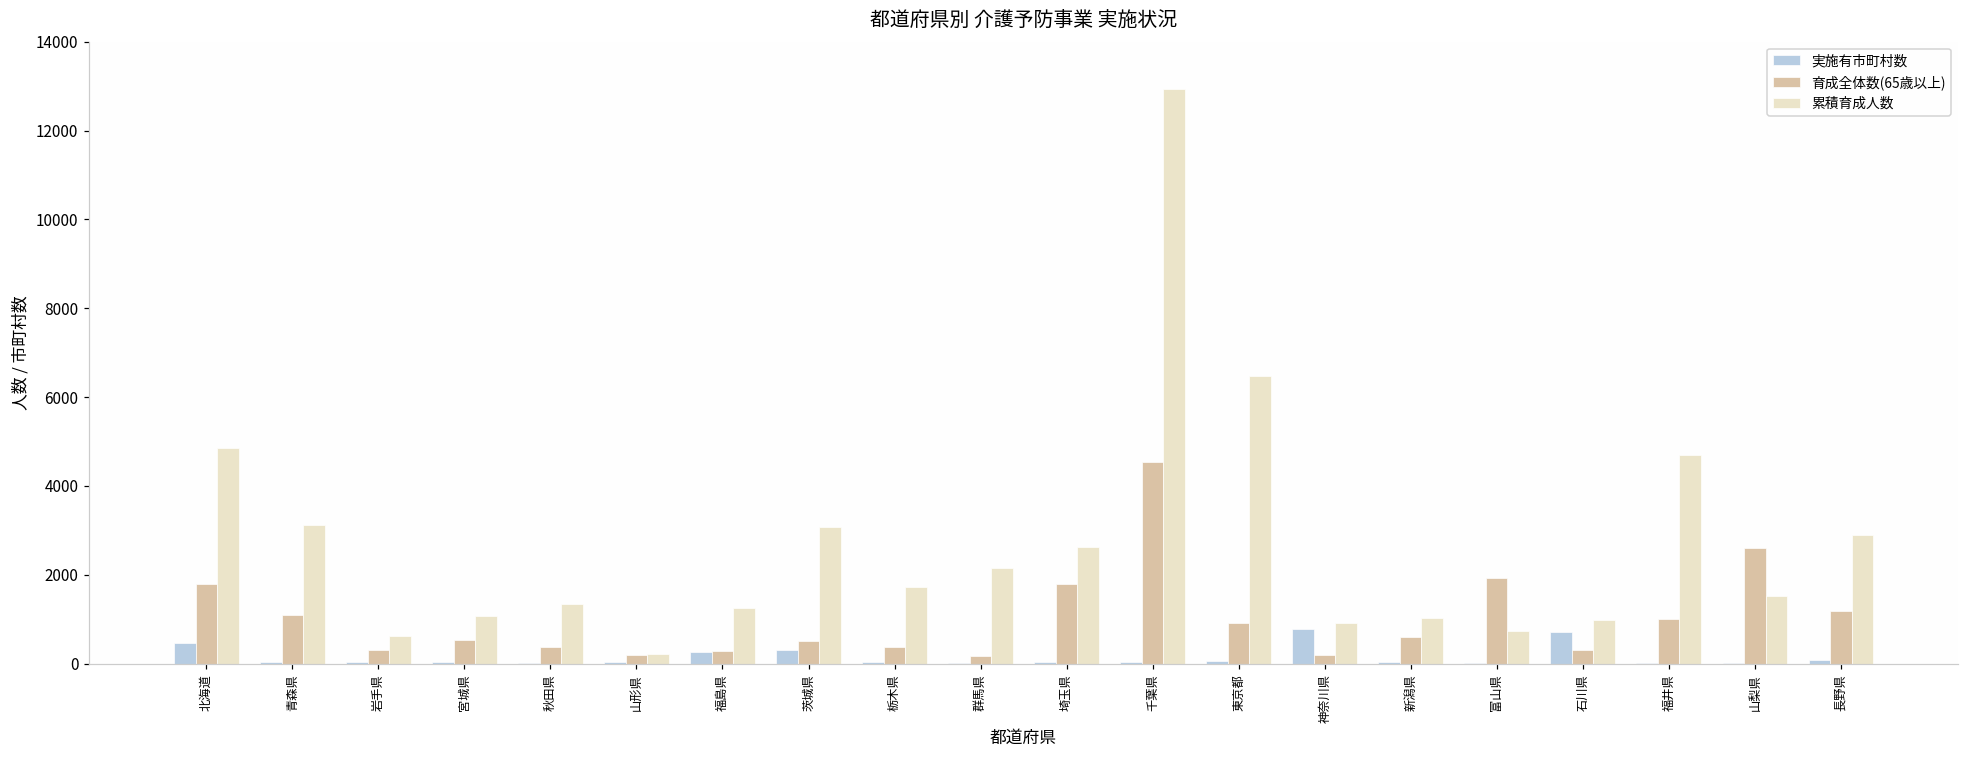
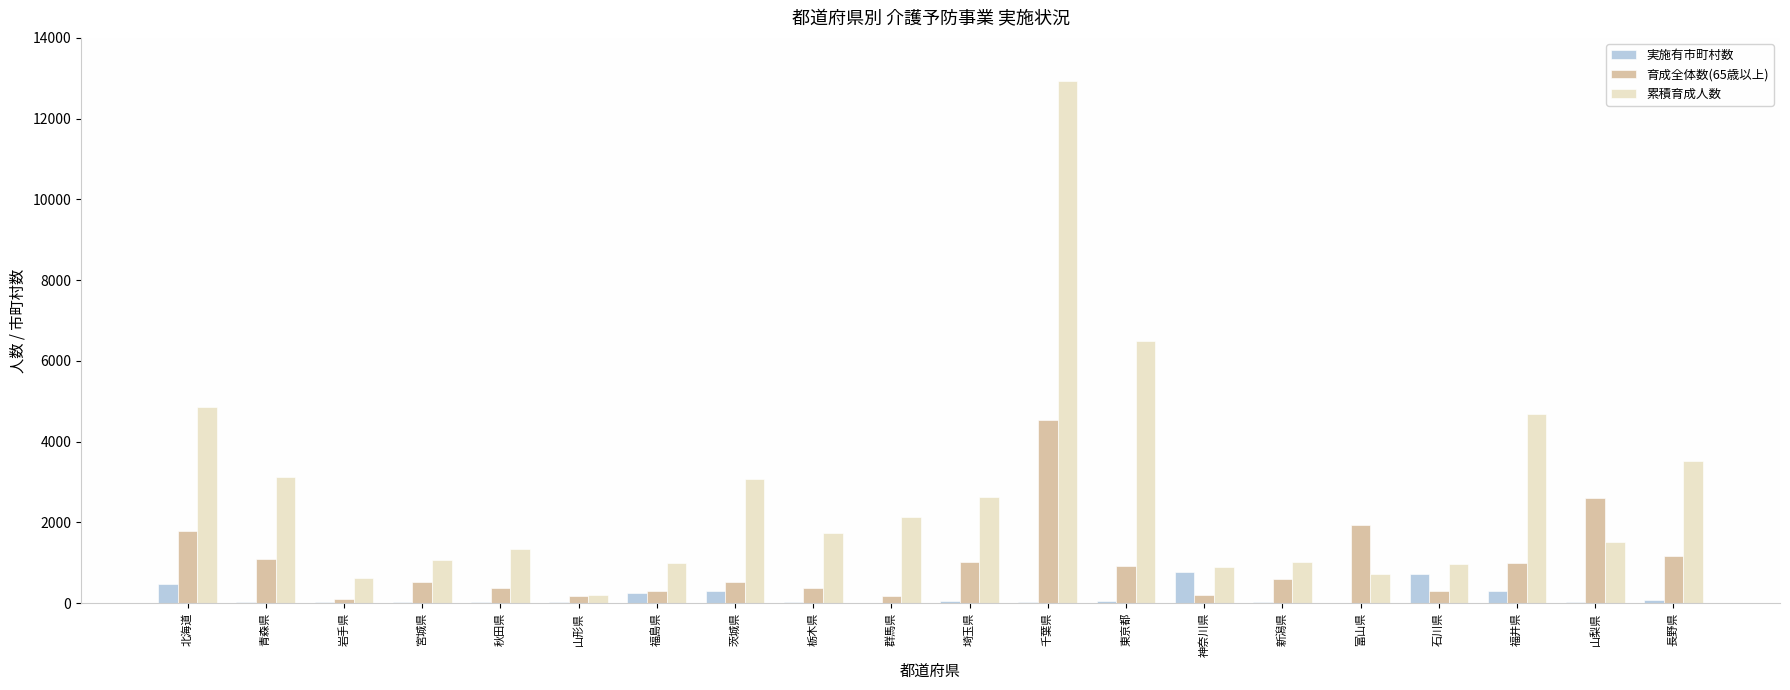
  {
    "実施有市町村数": {
      "北海道": 500,
      "福島県": 300,
      "茨城県": 300,
      "神奈川県": 800,
      "石川県": 700,
-     "福井県": 0,
+     "福井県": 300,
      "長野県": 100
    },
    "育成全体数(65歳以上)": {
      "北海道": 1800,
      "青森県": 1100,
-     "岩手県": 300,
+     "岩手県": 100,
      "宮城県": 500,
      "秋田県": 400,
      "山形県": 200,
      "福島県": 300,
      "茨城県": 500,
      "栃木県": 400,
      "群馬県": 200,
-     "埼玉県": 1800,
+     "埼玉県": 1000,
      "千葉県": 4500,
      "東京都": 900,
      "神奈川県": 200,
      "新潟県": 600,
      "富山県": 1900,
      "石川県": 300,
      "福井県": 1000,
      "山梨県": 2600,
      "長野県": 1200
    },
    "累積育成人数": {
      "北海道": 4900,
      "青森県": 3100,
      "岩手県": 600,
      "宮城県": 1100,
      "秋田県": 1300,
      "山形県": 200,
-     "福島県": 1200,
+     "福島県": 1000,
      "茨城県": 3100,
      "栃木県": 1700,
      "群馬県": 2100,
      "埼玉県": 2600,
      "千葉県": 12900,
      "東京都": 6500,
      "神奈川県": 900,
      "新潟県": 1000,
      "富山県": 700,
      "石川県": 1000,
      "福井県": 4700,
      "山梨県": 1500,
-     "長野県": 2900
+     "長野県": 3500
    }
  }
